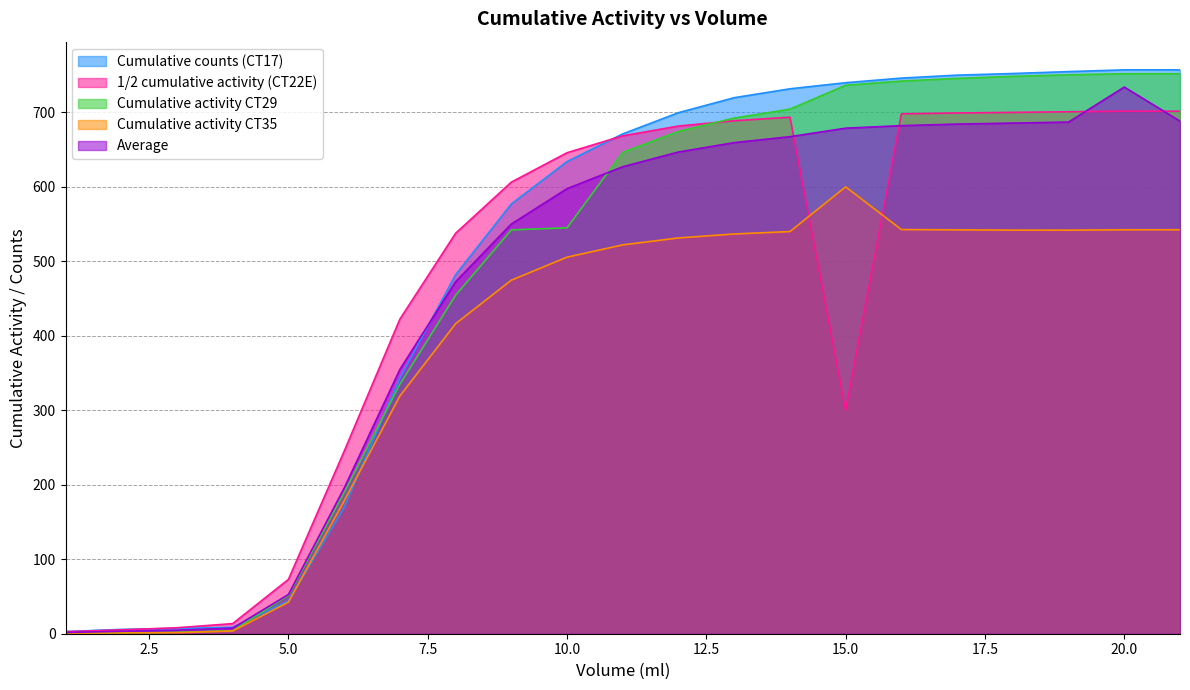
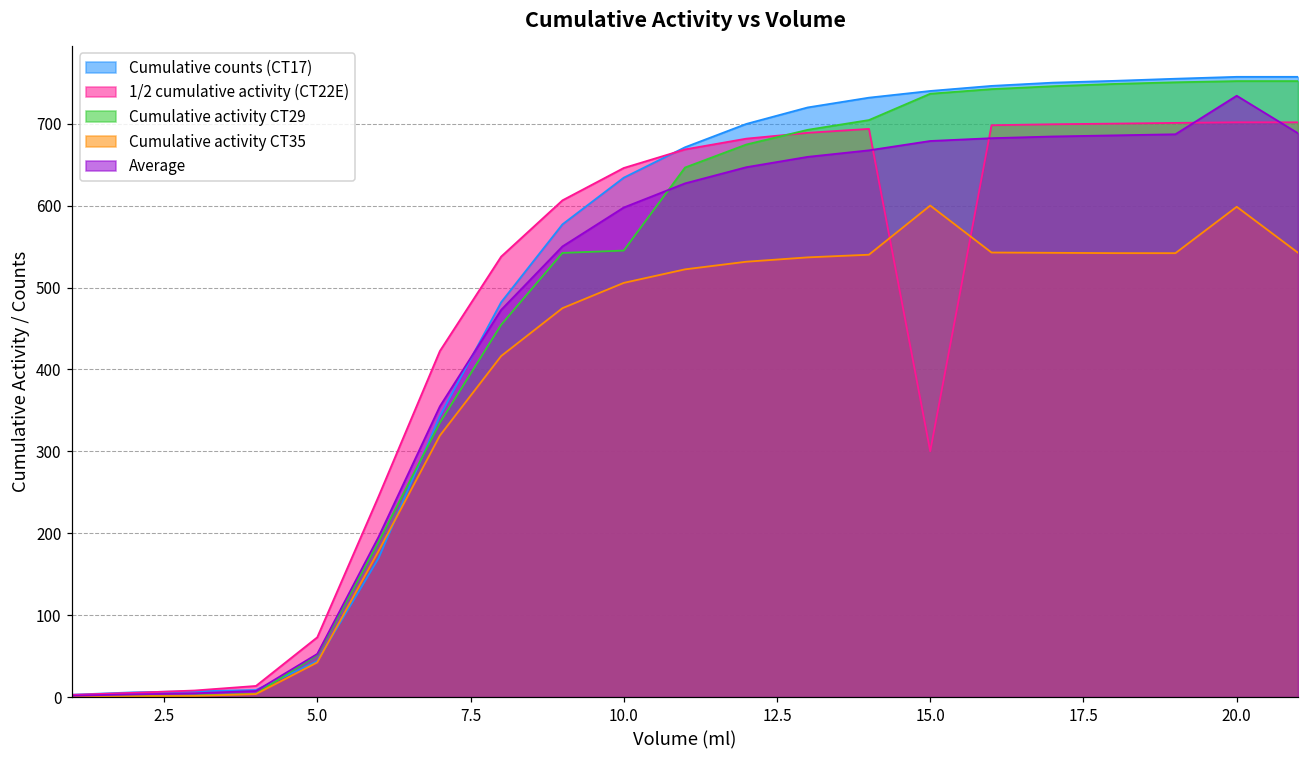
  {
    "Cumulative counts (CT17)": {
      "10.0": 630,
      "20.0": 760
    },
    "1/2 cumulative activity (CT22E)": {
      "5.0": 70,
      "10.0": 650,
      "15.0": 300,
      "20.0": 700
    },
    "Cumulative activity CT29": {
      "10.0": 550,
      "20.0": 750
    },
    "Cumulative activity CT35": {
      "10.0": 510,
      "15.0": 600,
-     "20.0": 540
+     "20.0": 600
    },
    "Average": {
      "10.0": 600,
      "15.0": 680,
      "20.0": 730
    }
  }
